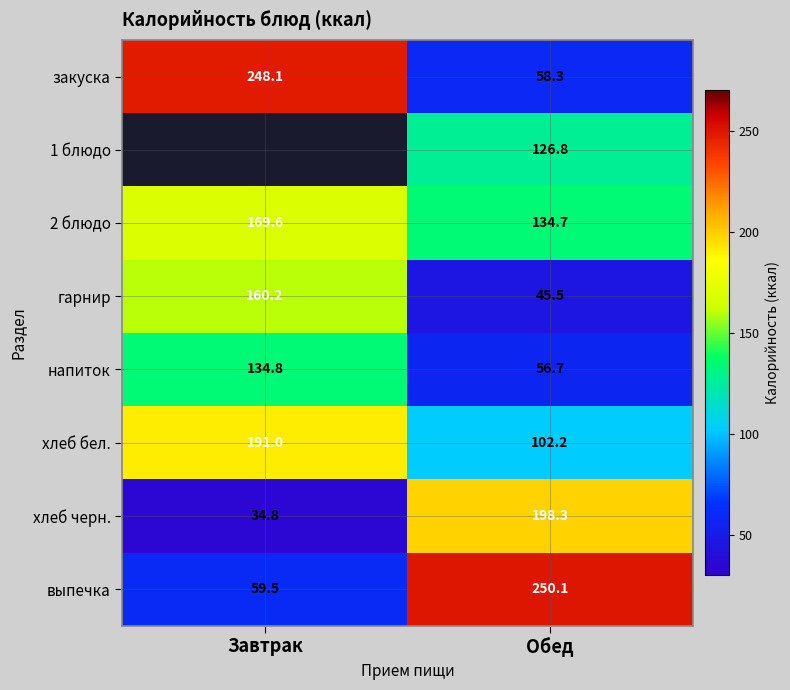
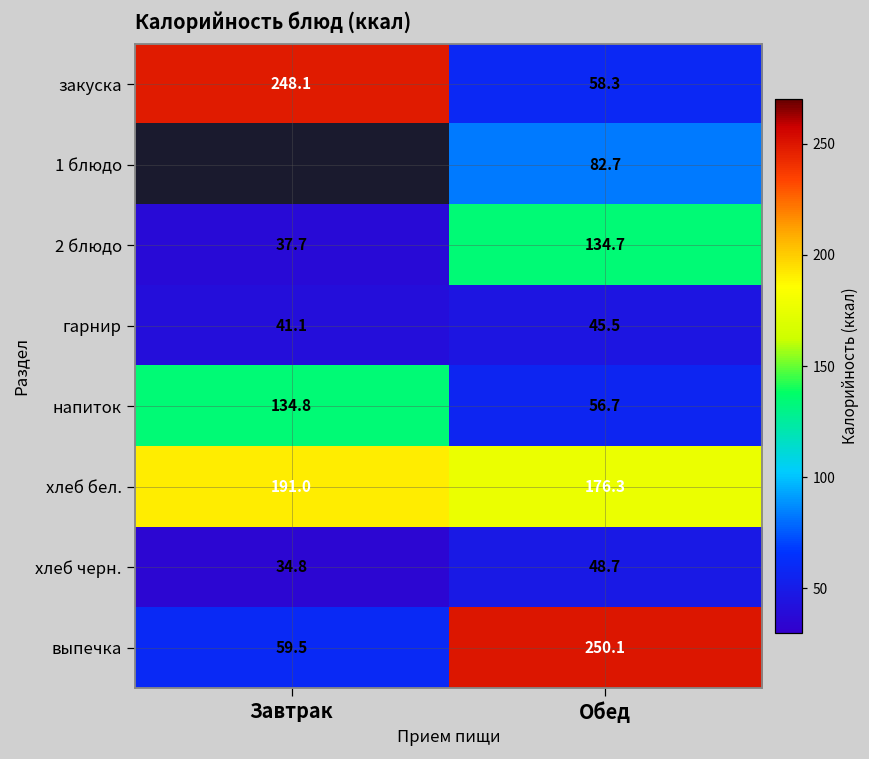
  {
    "закуска": {
      "Завтрак": 248.1,
      "Обед": 58.3
    },
    "1 блюдо": {
-     "Обед": 126.8
+     "Обед": 82.7
    },
    "2 блюдо": {
-     "Завтрак": 169.6,
+     "Завтрак": 37.7,
      "Обед": 134.7
    },
    "гарнир": {
-     "Завтрак": 160.2,
+     "Завтрак": 41.1,
      "Обед": 45.5
    },
    "напиток": {
      "Завтрак": 134.8,
      "Обед": 56.7
    },
    "хлеб бел.": {
      "Завтрак": 191.0,
-     "Обед": 102.2
+     "Обед": 176.3
    },
    "хлеб черн.": {
      "Завтрак": 34.8,
-     "Обед": 198.3
+     "Обед": 48.7
    },
    "выпечка": {
      "Завтрак": 59.5,
      "Обед": 250.1
    }
  }
